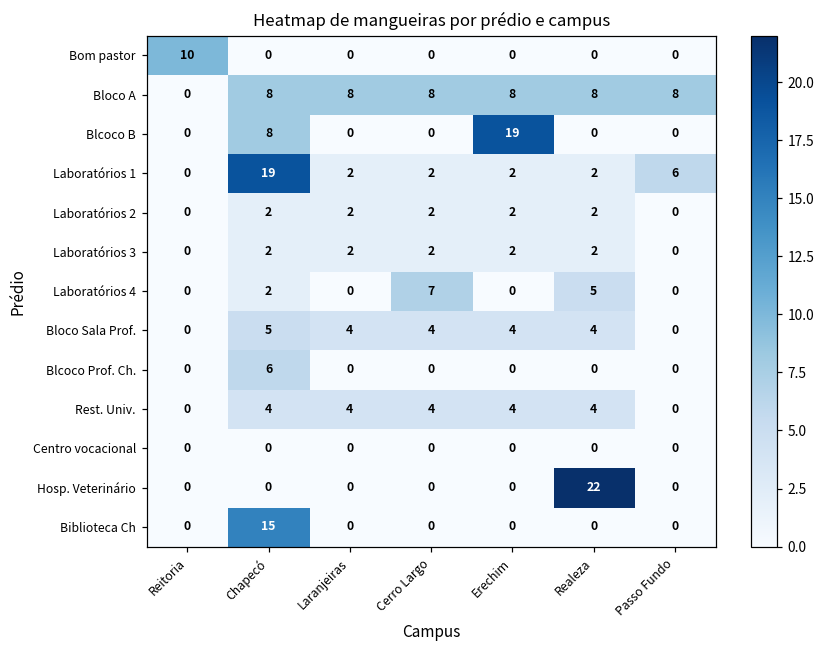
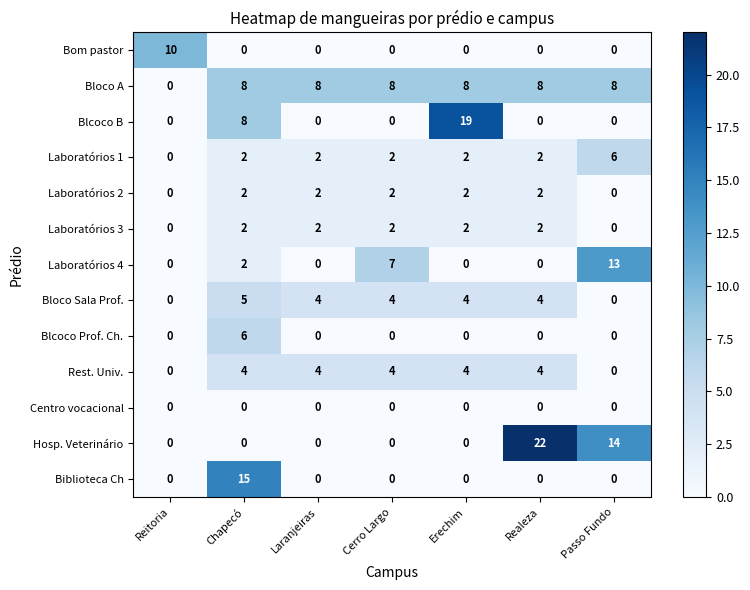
  {
    "Bom pastor": {
      "Reitoria": 10,
      "Chapecó": 0,
      "Laranjeiras": 0,
      "Cerro Largo": 0,
      "Erechim": 0,
      "Realeza": 0,
      "Passo Fundo": 0
    },
    "Bloco A": {
      "Reitoria": 0,
      "Chapecó": 8,
      "Laranjeiras": 8,
      "Cerro Largo": 8,
      "Erechim": 8,
      "Realeza": 8,
      "Passo Fundo": 8
    },
    "Blcoco B": {
      "Reitoria": 0,
      "Chapecó": 8,
      "Laranjeiras": 0,
      "Cerro Largo": 0,
      "Erechim": 19,
      "Realeza": 0,
      "Passo Fundo": 0
    },
    "Laboratórios 1": {
      "Reitoria": 0,
-     "Chapecó": 19,
+     "Chapecó": 2,
      "Laranjeiras": 2,
      "Cerro Largo": 2,
      "Erechim": 2,
      "Realeza": 2,
      "Passo Fundo": 6
    },
    "Laboratórios 2": {
      "Reitoria": 0,
      "Chapecó": 2,
      "Laranjeiras": 2,
      "Cerro Largo": 2,
      "Erechim": 2,
      "Realeza": 2,
      "Passo Fundo": 0
    },
    "Laboratórios 3": {
      "Reitoria": 0,
      "Chapecó": 2,
      "Laranjeiras": 2,
      "Cerro Largo": 2,
      "Erechim": 2,
      "Realeza": 2,
      "Passo Fundo": 0
    },
    "Laboratórios 4": {
      "Reitoria": 0,
      "Chapecó": 2,
      "Laranjeiras": 0,
      "Cerro Largo": 7,
      "Erechim": 0,
-     "Realeza": 5,
-     "Passo Fundo": 0
+     "Realeza": 0,
+     "Passo Fundo": 13
    },
    "Bloco Sala Prof.": {
      "Reitoria": 0,
      "Chapecó": 5,
      "Laranjeiras": 4,
      "Cerro Largo": 4,
      "Erechim": 4,
      "Realeza": 4,
      "Passo Fundo": 0
    },
    "Blcoco Prof. Ch.": {
      "Reitoria": 0,
      "Chapecó": 6,
      "Laranjeiras": 0,
      "Cerro Largo": 0,
      "Erechim": 0,
      "Realeza": 0,
      "Passo Fundo": 0
    },
    "Rest. Univ.": {
      "Reitoria": 0,
      "Chapecó": 4,
      "Laranjeiras": 4,
      "Cerro Largo": 4,
      "Erechim": 4,
      "Realeza": 4,
      "Passo Fundo": 0
    },
    "Centro vocacional": {
      "Reitoria": 0,
      "Chapecó": 0,
      "Laranjeiras": 0,
      "Cerro Largo": 0,
      "Erechim": 0,
      "Realeza": 0,
      "Passo Fundo": 0
    },
    "Hosp. Veterinário": {
      "Reitoria": 0,
      "Chapecó": 0,
      "Laranjeiras": 0,
      "Cerro Largo": 0,
      "Erechim": 0,
      "Realeza": 22,
-     "Passo Fundo": 0
+     "Passo Fundo": 14
    },
    "Biblioteca Ch": {
      "Reitoria": 0,
      "Chapecó": 15,
      "Laranjeiras": 0,
      "Cerro Largo": 0,
      "Erechim": 0,
      "Realeza": 0,
      "Passo Fundo": 0
    }
  }
